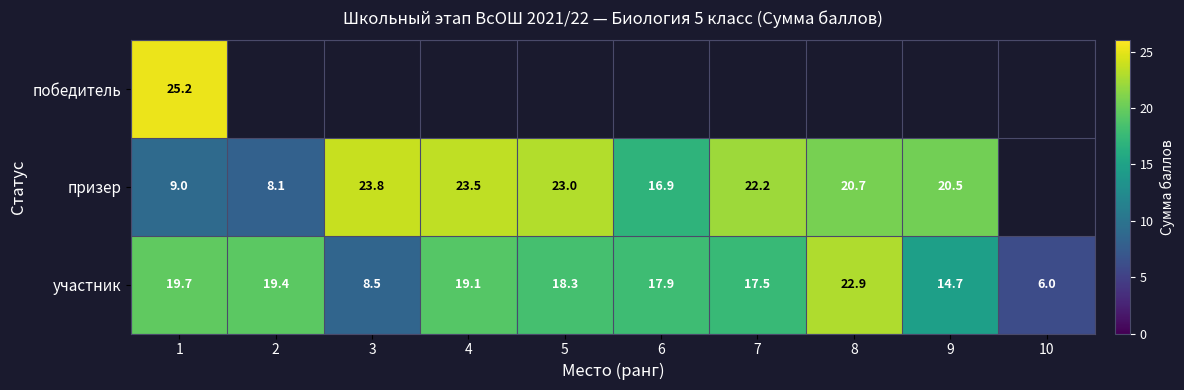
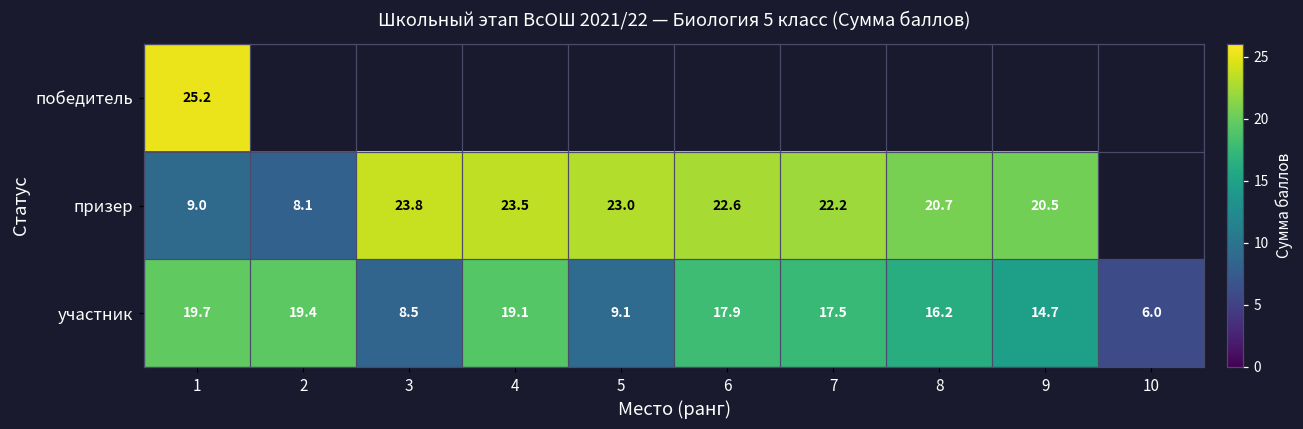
  {
    "победитель": {
      "1": 25.2
    },
    "призер": {
      "1": 9.0,
      "2": 8.1,
      "3": 23.8,
      "4": 23.5,
      "5": 23.0,
-     "6": 16.9,
+     "6": 22.6,
      "7": 22.2,
      "8": 20.7,
      "9": 20.5
    },
    "участник": {
      "1": 19.7,
      "2": 19.4,
      "3": 8.5,
      "4": 19.1,
-     "5": 18.3,
+     "5": 9.1,
      "6": 17.9,
      "7": 17.5,
-     "8": 22.9,
+     "8": 16.2,
      "9": 14.7,
      "10": 6.0
    }
  }
